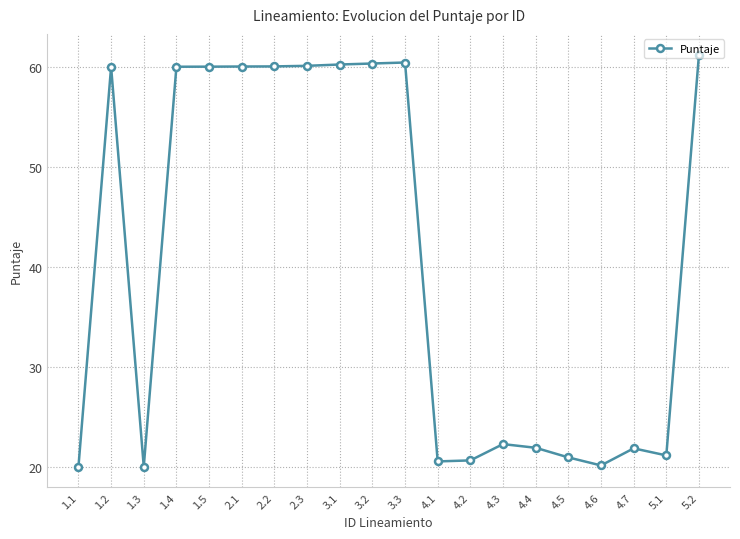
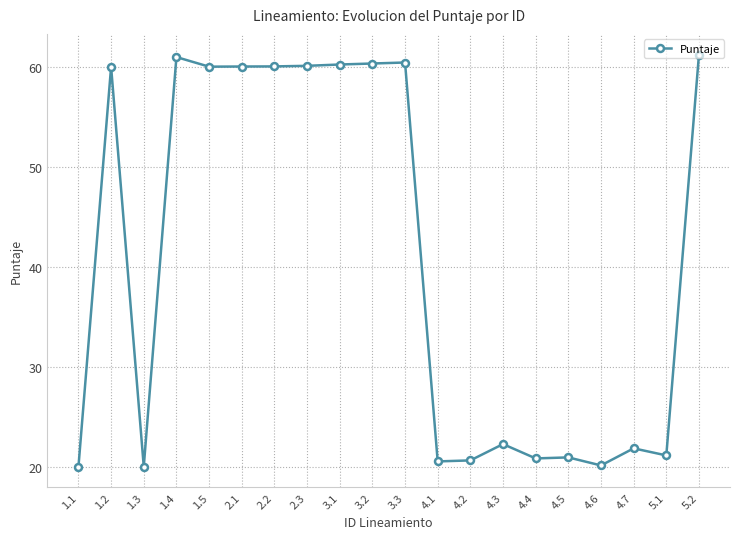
  {
    "1.1": 20,
    "1.2": 60,
    "1.3": 20,
-   "1.4": 60,
+   "1.4": 61,
    "1.5": 60,
    "2.1": 60,
    "2.2": 60,
    "2.3": 60,
    "3.1": 60,
    "3.2": 60,
    "3.3": 60,
    "4.1": 21,
    "4.2": 21,
    "4.3": 22,
-   "4.4": 22,
+   "4.4": 21,
    "4.5": 21,
    "4.6": 20,
    "4.7": 22,
    "5.1": 21
  }
